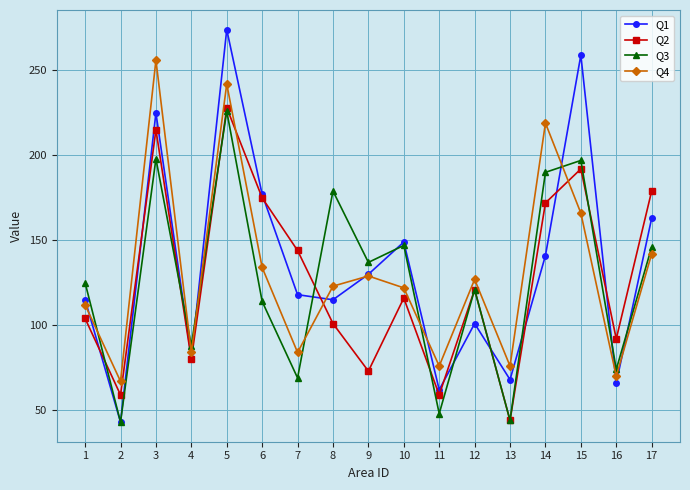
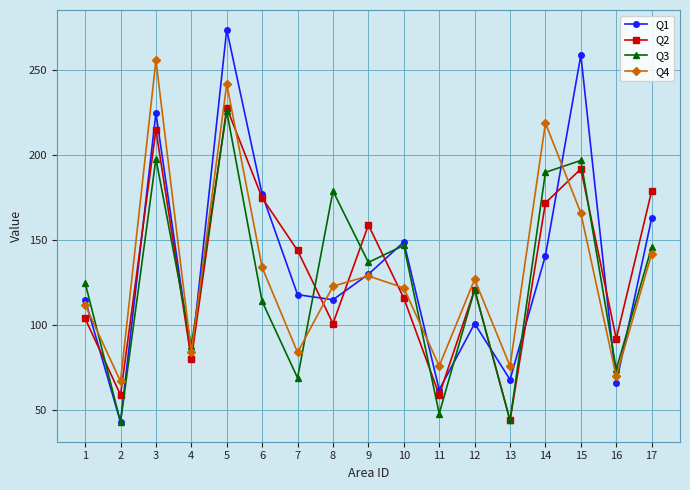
  {
    "Q1": {
      "1": 115,
      "3": 225,
      "5": 274,
      "6": 177,
      "7": 118,
      "8": 115,
      "10": 149,
      "11": 62,
      "12": 101,
      "13": 68,
      "14": 141,
      "15": 259,
      "16": 66,
      "17": 163
    },
    "Q2": {
      "1": 104,
      "2": 59,
      "3": 215,
      "5": 228,
      "6": 175,
      "7": 144,
      "8": 101,
-     "9": 73,
+     "9": 159,
      "10": 116,
      "11": 59,
      "14": 172,
      "15": 192,
      "16": 92,
      "17": 179
    },
    "Q3": {
      "1": 125,
      "3": 198,
      "4": 88,
      "5": 226,
      "6": 114,
      "7": 69,
      "8": 179,
      "9": 137,
      "10": 147,
      "11": 48,
      "14": 190,
      "15": 197,
      "16": 74,
      "17": 146
    },
    "Q4": {
      "1": 112,
      "2": 67,
      "3": 256,
      "4": 84,
      "5": 242,
      "6": 134,
      "7": 84,
      "8": 123,
      "10": 122,
      "11": 76,
      "12": 127,
      "13": 76,
      "14": 219,
      "15": 166,
      "16": 70,
      "17": 142
    }
  }
